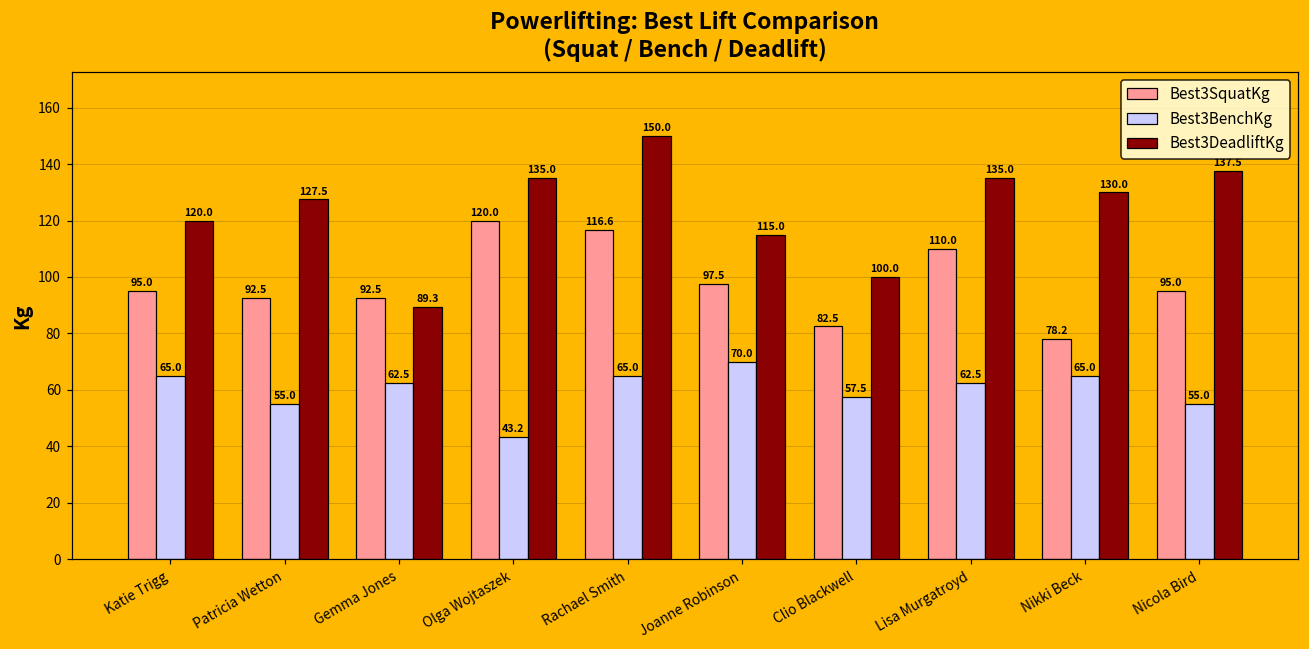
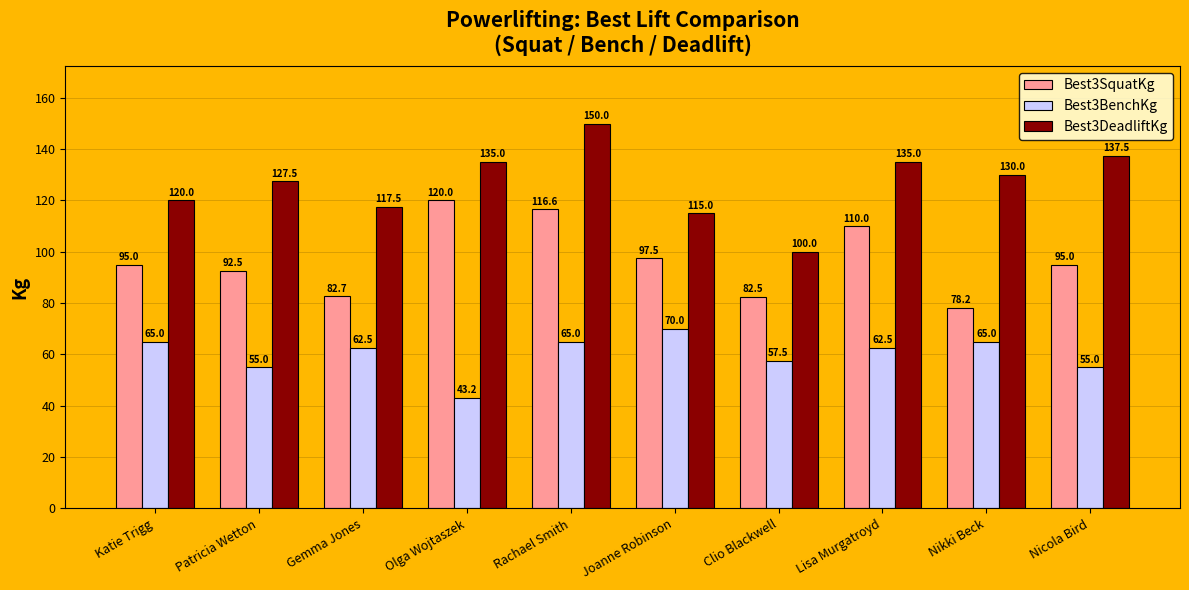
  {
    "Best3SquatKg": {
      "Katie Trigg": 95.0,
      "Patricia Wetton": 92.5,
-     "Gemma Jones": 92.5,
+     "Gemma Jones": 82.7,
      "Olga Wojtaszek": 120.0,
      "Rachael Smith": 116.6,
      "Joanne Robinson": 97.5,
      "Clio Blackwell": 82.5,
      "Lisa Murgatroyd": 110.0,
      "Nikki Beck": 78.2,
      "Nicola Bird": 95.0
    },
    "Best3BenchKg": {
      "Katie Trigg": 65.0,
      "Patricia Wetton": 55.0,
      "Gemma Jones": 62.5,
      "Olga Wojtaszek": 43.2,
      "Rachael Smith": 65.0,
      "Joanne Robinson": 70.0,
      "Clio Blackwell": 57.5,
      "Lisa Murgatroyd": 62.5,
      "Nikki Beck": 65.0,
      "Nicola Bird": 55.0
    },
    "Best3DeadliftKg": {
      "Katie Trigg": 120.0,
      "Patricia Wetton": 127.5,
-     "Gemma Jones": 89.3,
+     "Gemma Jones": 117.5,
      "Olga Wojtaszek": 135.0,
      "Rachael Smith": 150.0,
      "Joanne Robinson": 115.0,
      "Clio Blackwell": 100.0,
      "Lisa Murgatroyd": 135.0,
      "Nikki Beck": 130.0,
      "Nicola Bird": 137.5
    }
  }
